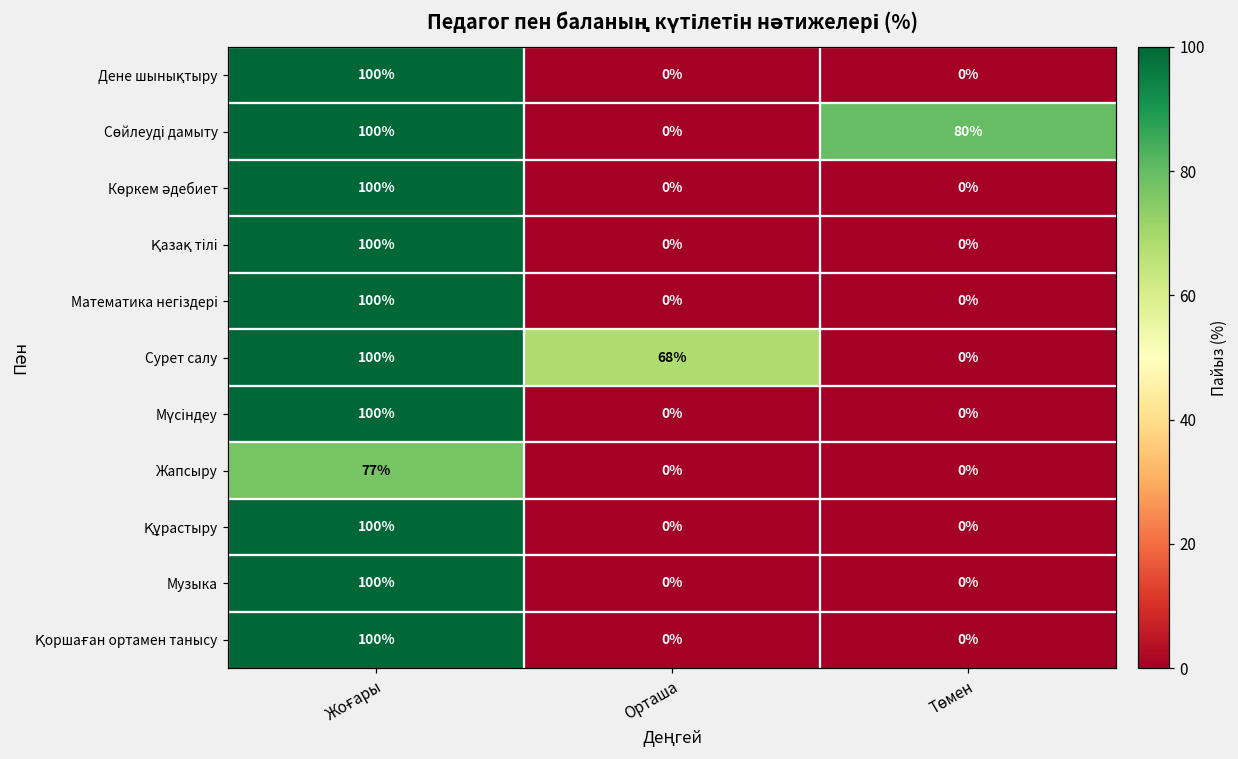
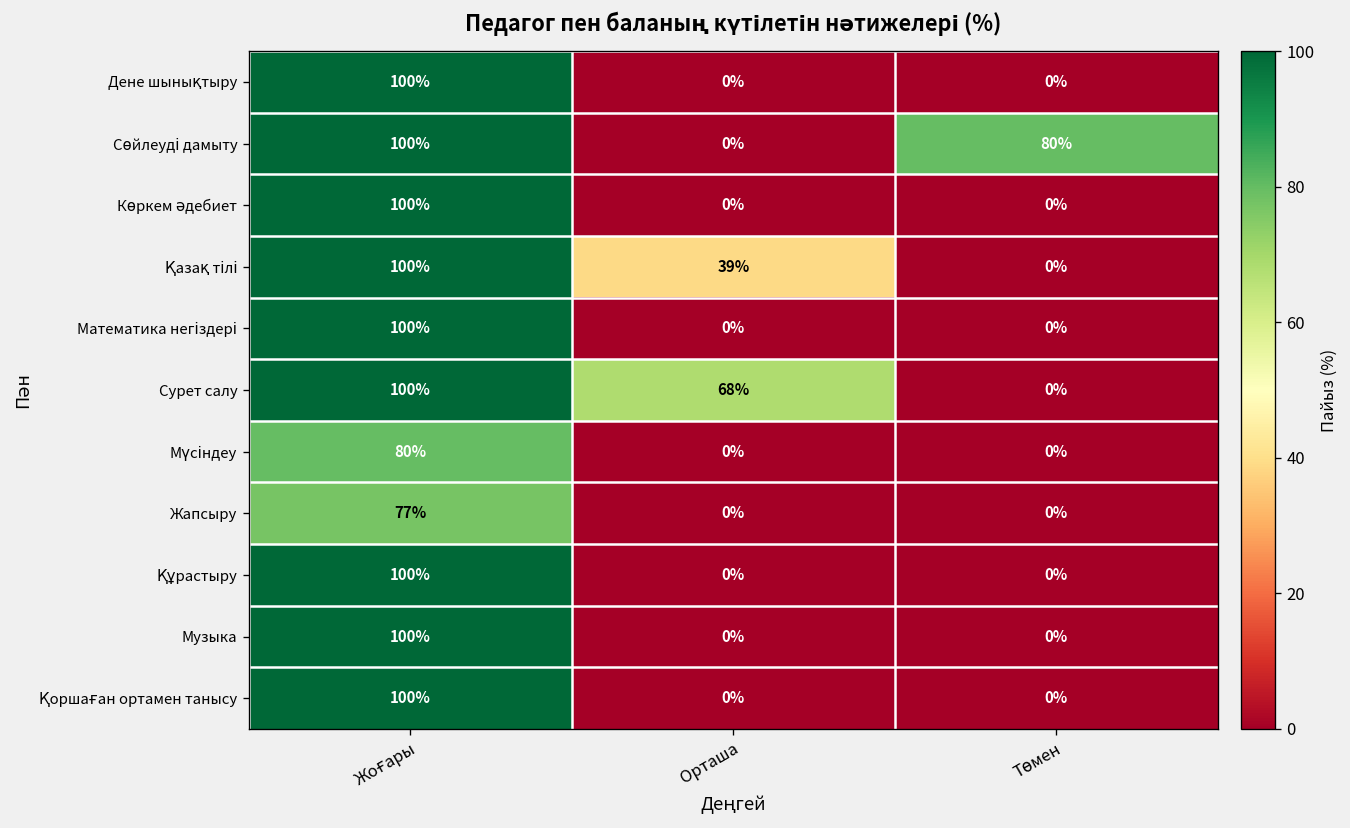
  {
    "Дене шынықтыру": {
      "Жоғары": "100%",
      "Орташа": "0%",
      "Төмен": "0%"
    },
    "Сөйлеуді дамыту": {
      "Жоғары": "100%",
      "Орташа": "0%",
      "Төмен": "80%"
    },
    "Көркем әдебиет": {
      "Жоғары": "100%",
      "Орташа": "0%",
      "Төмен": "0%"
    },
    "Қазақ тілі": {
      "Жоғары": "100%",
-     "Орташа": "0%",
+     "Орташа": "39%",
      "Төмен": "0%"
    },
    "Математика негіздері": {
      "Жоғары": "100%",
      "Орташа": "0%",
      "Төмен": "0%"
    },
    "Сурет салу": {
      "Жоғары": "100%",
      "Орташа": "68%",
      "Төмен": "0%"
    },
    "Мүсіндеу": {
-     "Жоғары": "100%",
+     "Жоғары": "80%",
      "Орташа": "0%",
      "Төмен": "0%"
    },
    "Жапсыру": {
      "Жоғары": "77%",
      "Орташа": "0%",
      "Төмен": "0%"
    },
    "Құрастыру": {
      "Жоғары": "100%",
      "Орташа": "0%",
      "Төмен": "0%"
    },
    "Музыка": {
      "Жоғары": "100%",
      "Орташа": "0%",
      "Төмен": "0%"
    },
    "Қоршаған ортамен танысу": {
      "Жоғары": "100%",
      "Орташа": "0%",
      "Төмен": "0%"
    }
  }
